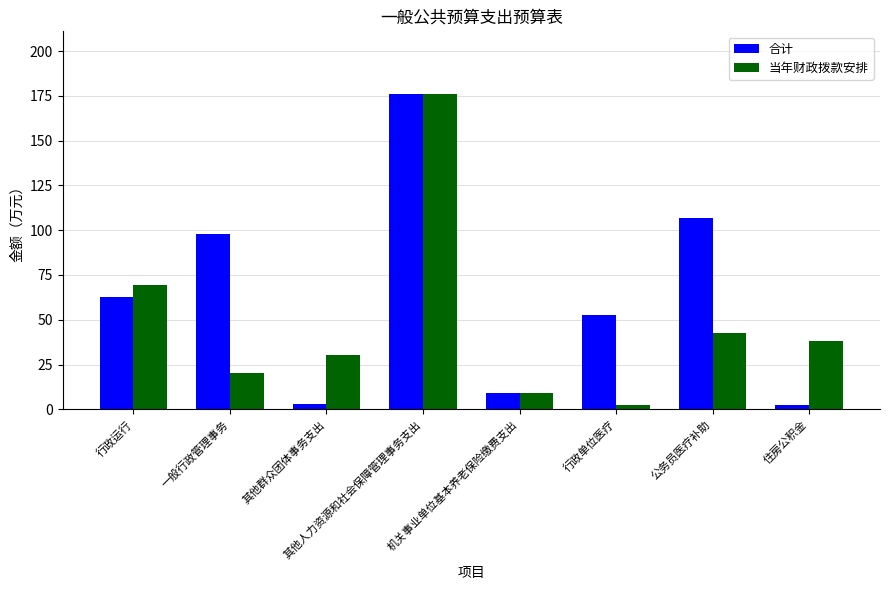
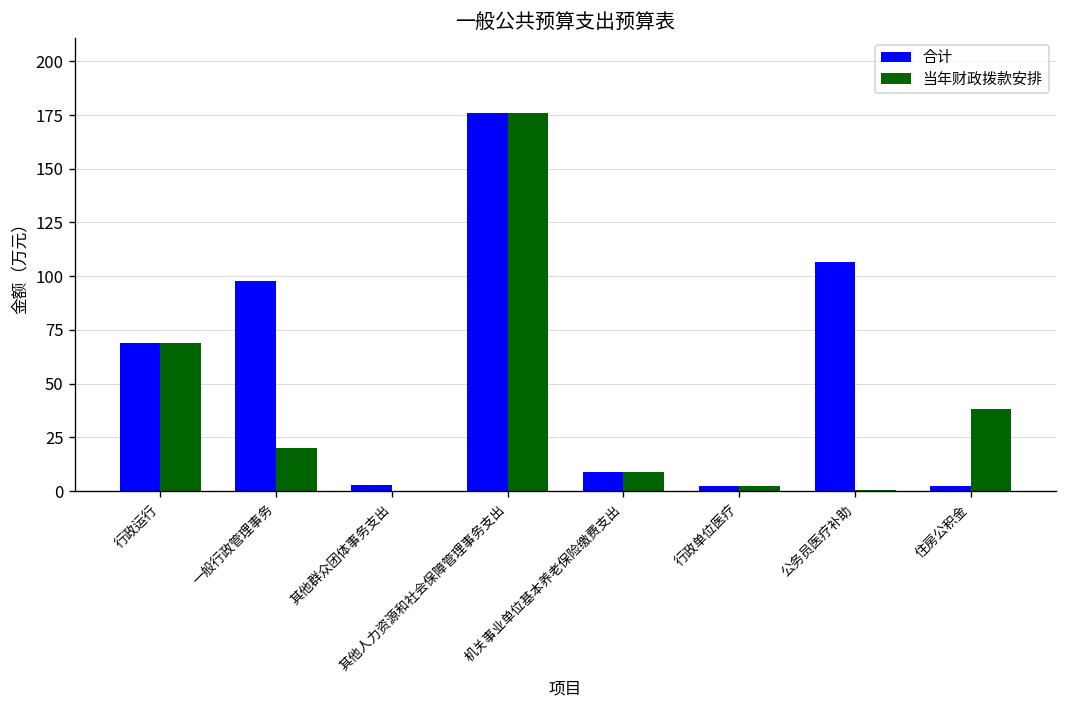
  {
    "合计": {
-     "行政运行": 63,
+     "行政运行": 69,
      "一般行政管理事务": 98,
      "其他群众团体事务支出": 3,
      "其他人力资源和社会保障管理事务支出": 176,
      "机关事业单位基本养老保险缴费支出": 9,
-     "行政单位医疗": 53,
+     "行政单位医疗": 3,
      "公务员医疗补助": 107,
      "住房公积金": 2
    },
    "当年财政拨款安排": {
      "行政运行": 69,
      "一般行政管理事务": 20,
-     "其他群众团体事务支出": 30,
+     "其他群众团体事务支出": 0,
      "其他人力资源和社会保障管理事务支出": 176,
      "机关事业单位基本养老保险缴费支出": 9,
      "行政单位医疗": 3,
-     "公务员医疗补助": 43,
+     "公务员医疗补助": 1,
      "住房公积金": 38
    }
  }
